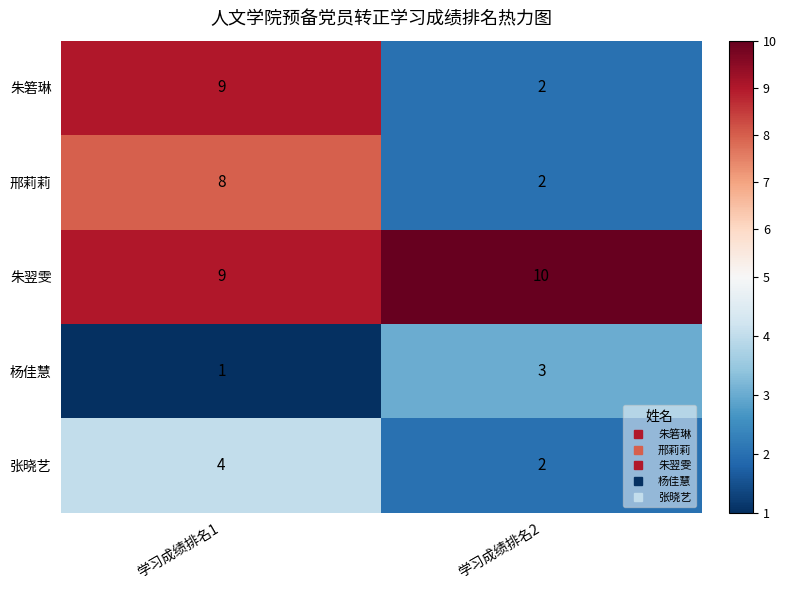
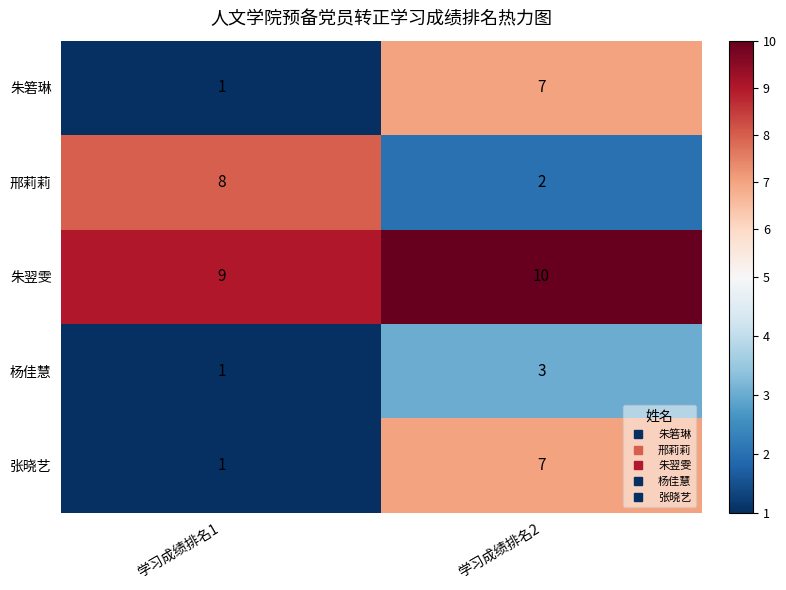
  {
    "朱箬琳": {
-     "学习成绩排名1": 9,
-     "学习成绩排名2": 2
+     "学习成绩排名1": 1,
+     "学习成绩排名2": 7
    },
    "邢莉莉": {
      "学习成绩排名1": 8,
      "学习成绩排名2": 2
    },
    "朱翌雯": {
      "学习成绩排名1": 9,
      "学习成绩排名2": 10
    },
    "杨佳慧": {
      "学习成绩排名1": 1,
      "学习成绩排名2": 3
    },
    "张晓艺": {
-     "学习成绩排名1": 4,
-     "学习成绩排名2": 2
+     "学习成绩排名1": 1,
+     "学习成绩排名2": 7
    }
  }
